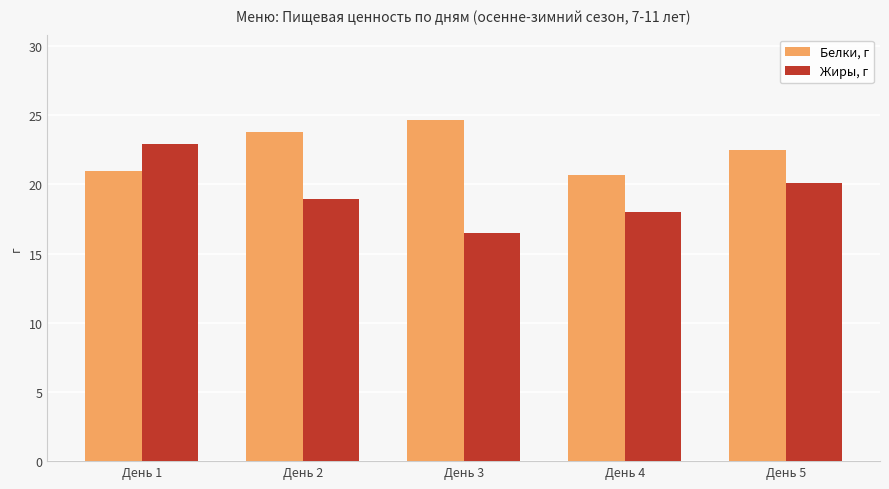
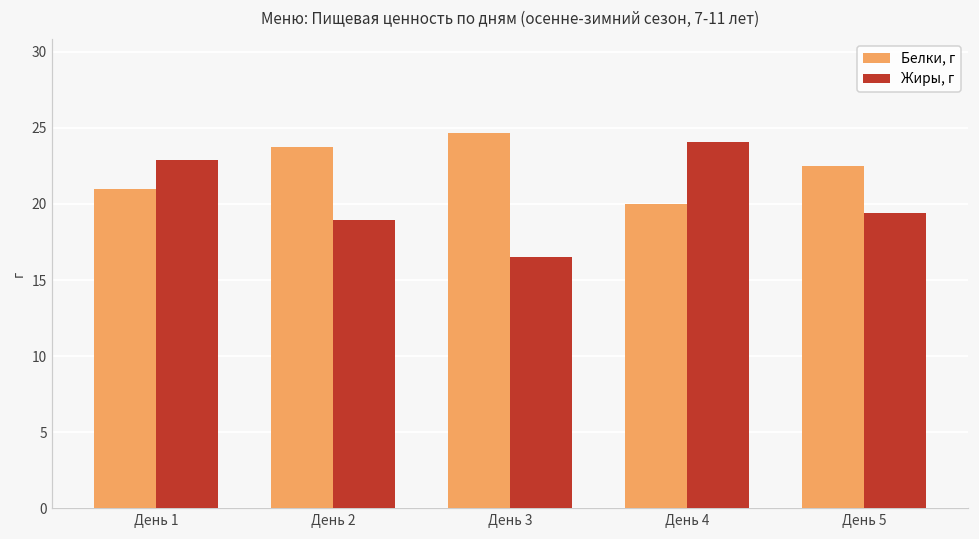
  {
    "Белки, г": {
      "День 1": 21.0,
      "День 2": 23.8,
      "День 3": 24.7,
-     "День 4": 20.7,
+     "День 4": 20.0,
      "День 5": 22.5
    },
    "Жиры, г": {
      "День 1": 22.9,
      "День 2": 18.9,
      "День 3": 16.5,
-     "День 4": 18.0,
-     "День 5": 20.1
+     "День 4": 24.1,
+     "День 5": 19.4
    }
  }
